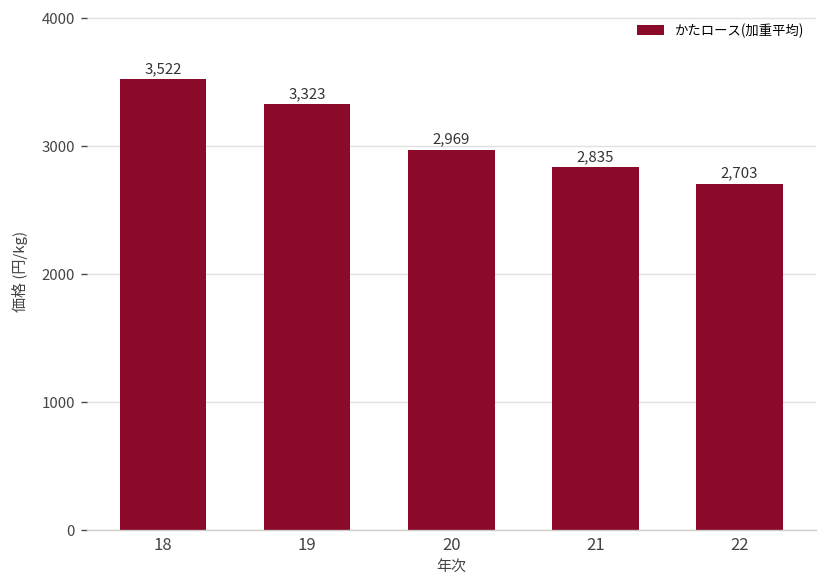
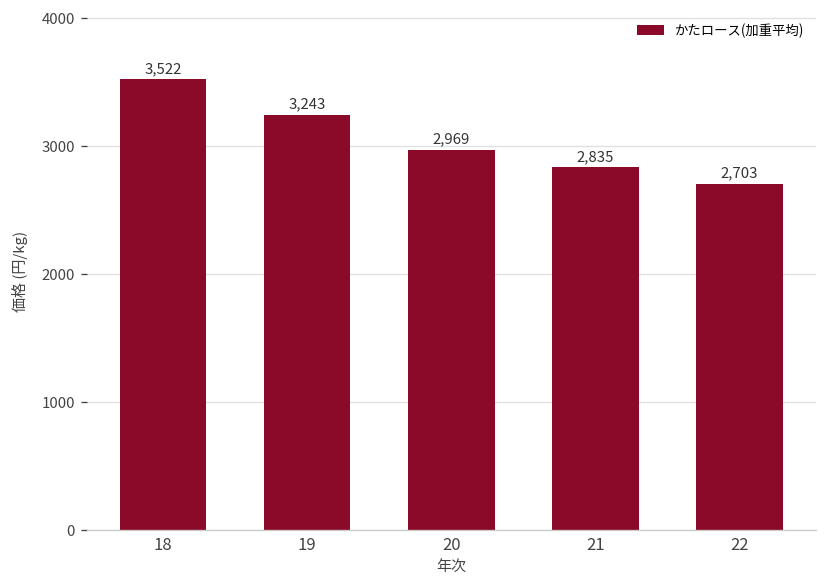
  {
    "18": "3,522",
-   "19": "3,323",
+   "19": "3,243",
    "20": "2,969",
    "21": "2,835",
    "22": "2,703"
  }
